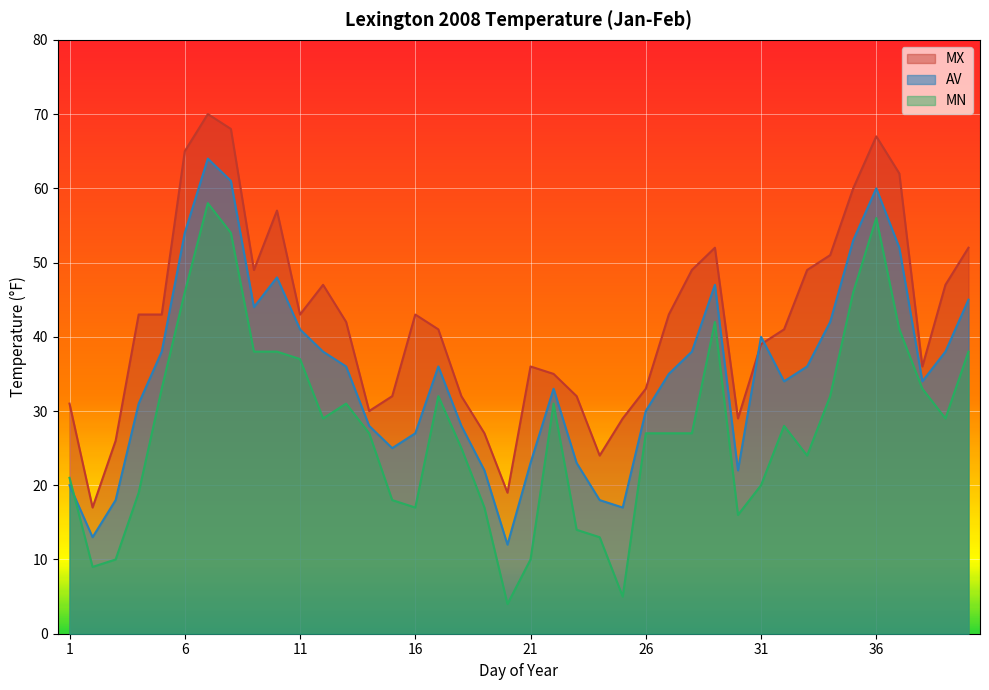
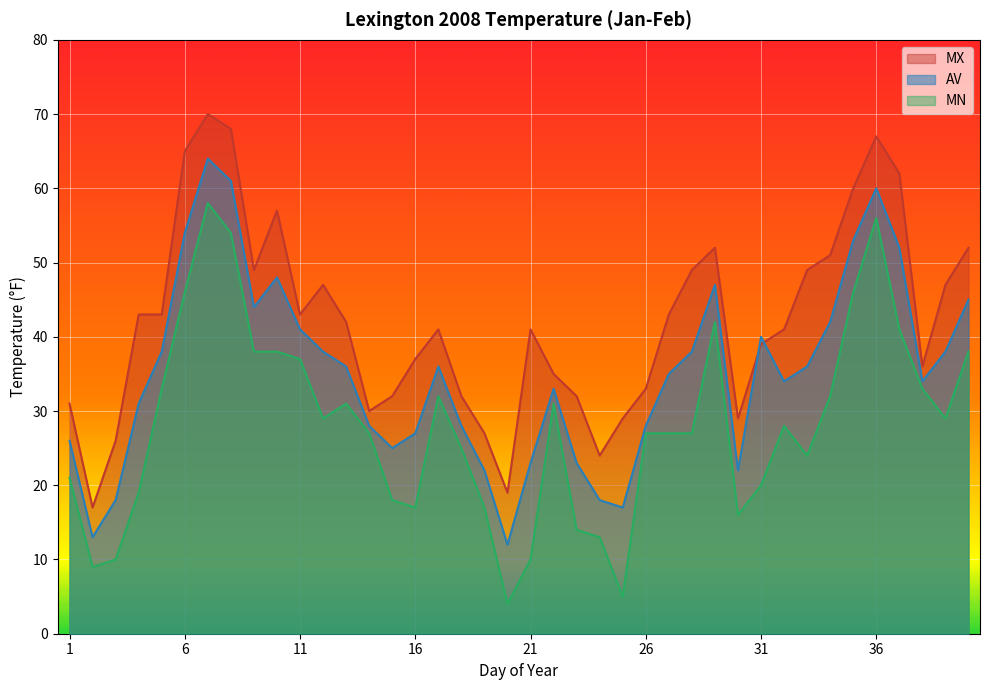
  {
    "MX": {
      "1": 31,
      "6": 65,
      "11": 43,
-     "16": 43,
-     "21": 36,
+     "16": 37,
+     "21": 41,
      "26": 33,
      "31": 39,
      "36": 67
    },
    "AV": {
-     "1": 20,
+     "1": 26,
      "6": 54,
      "11": 41,
      "16": 27,
      "21": 23,
-     "26": 30,
+     "26": 28,
      "31": 40,
      "36": 60
    },
    "MN": {
      "1": 21,
      "6": 46,
      "11": 37,
      "16": 17,
      "21": 10,
      "26": 27,
      "31": 20,
      "36": 56
    }
  }
